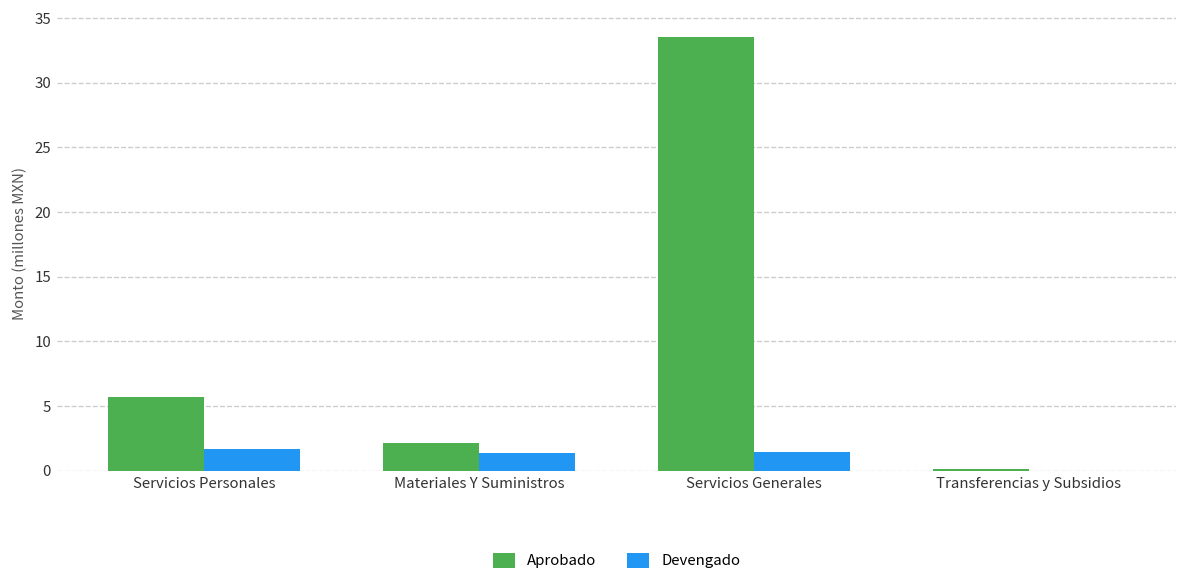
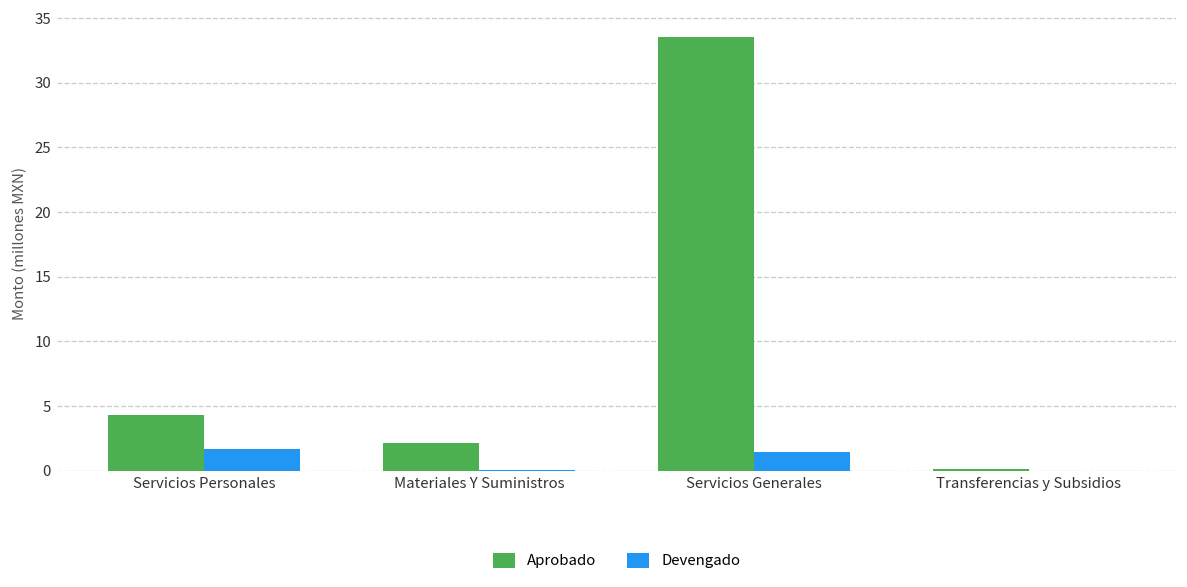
  {
    "Aprobado": {
-     "Servicios Personales": 5.7,
+     "Servicios Personales": 4.3,
      "Materiales Y Suministros": 2.2,
      "Servicios Generales": 33.5
    },
    "Devengado": {
      "Servicios Personales": 1.7,
-     "Materiales Y Suministros": 1.4,
+     "Materiales Y Suministros": 0.1,
      "Servicios Generales": 1.4,
      "Transferencias y Subsidios": 0.0
    }
  }
